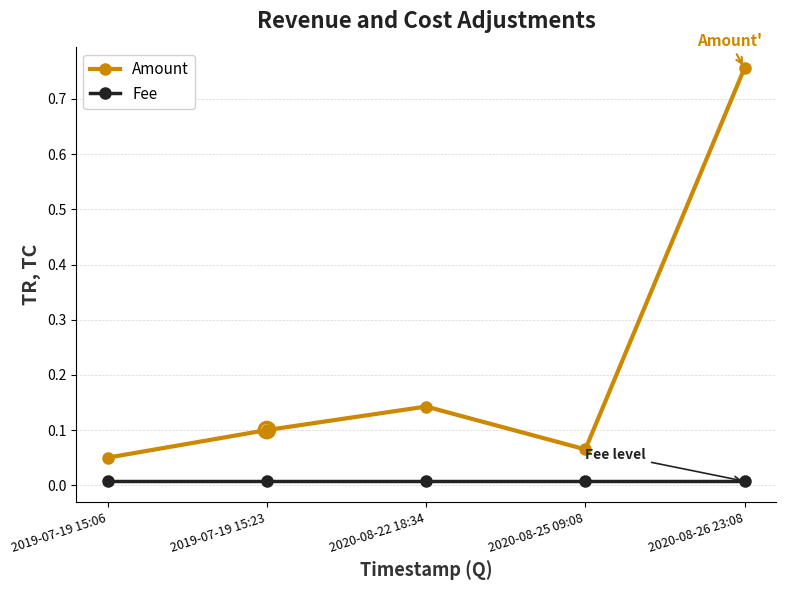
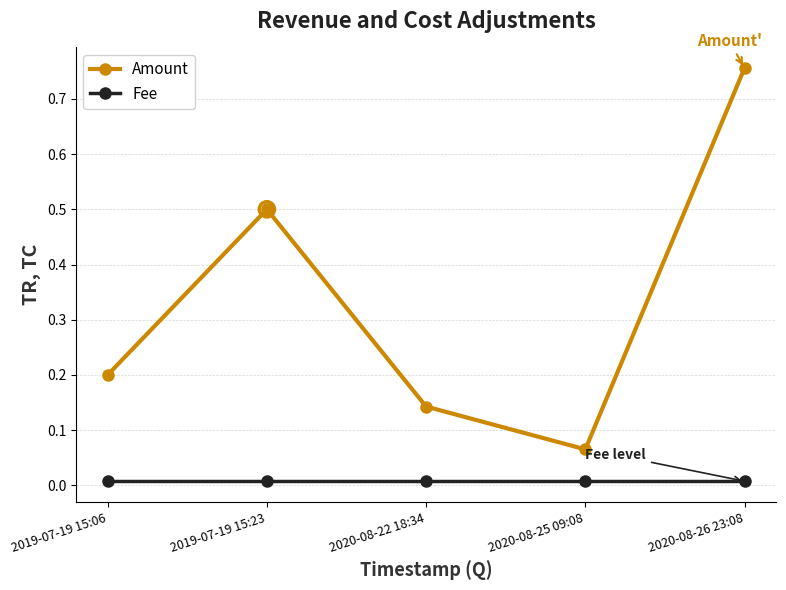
  {
    "Amount": {
-     "2019-07-19 15:06": 0.05,
-     "2019-07-19 15:23": 0.1,
+     "2019-07-19 15:06": 0.20,
+     "2019-07-19 15:23": 0.5,
      "2020-08-22 18:34": 0.14,
      "2020-08-25 09:08": 0.07,
      "2020-08-26 23:08": 0.76
    },
    "Fee": {
      "2019-07-19 15:06": 0.01,
      "2019-07-19 15:23": 0.01,
      "2020-08-22 18:34": 0.01,
      "2020-08-25 09:08": 0.01,
      "2020-08-26 23:08": 0.01
    }
  }
